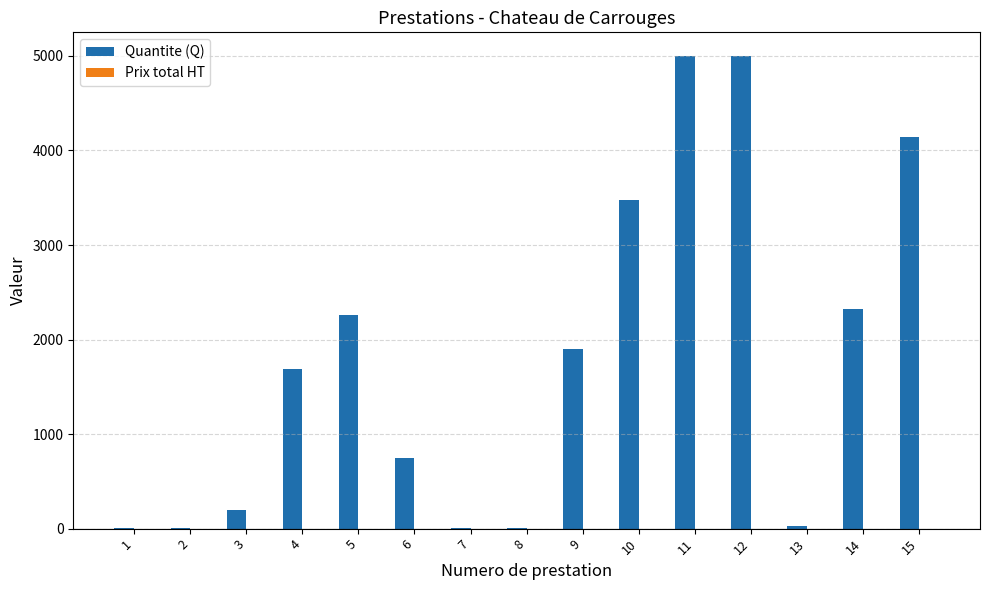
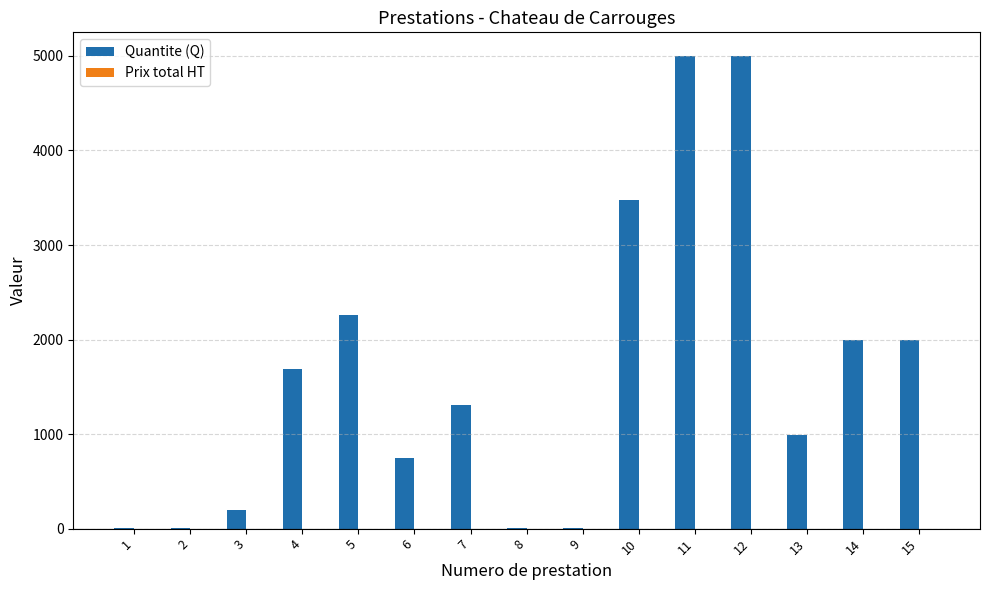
  {
    "Quantite (Q)": {
      "3": 200,
      "4": 1700,
      "5": 2300,
      "6": 700,
-     "7": 0,
-     "9": 1900,
+     "7": 1300,
+     "9": 0,
      "10": 3500,
      "11": 5000,
      "12": 5000,
-     "13": 0,
-     "14": 2300,
-     "15": 4100
+     "13": 1000,
+     "14": 2000,
+     "15": 2000
    },
    "Prix total HT": {
      "1": 0,
      "2": 0,
      "3": 0,
      "4": 0,
      "5": 0,
      "6": 0,
      "7": 0,
      "8": 0,
      "9": 0,
      "10": 0,
      "11": 0,
      "12": 0,
      "13": 0,
      "14": 0,
      "15": 0
    }
  }
